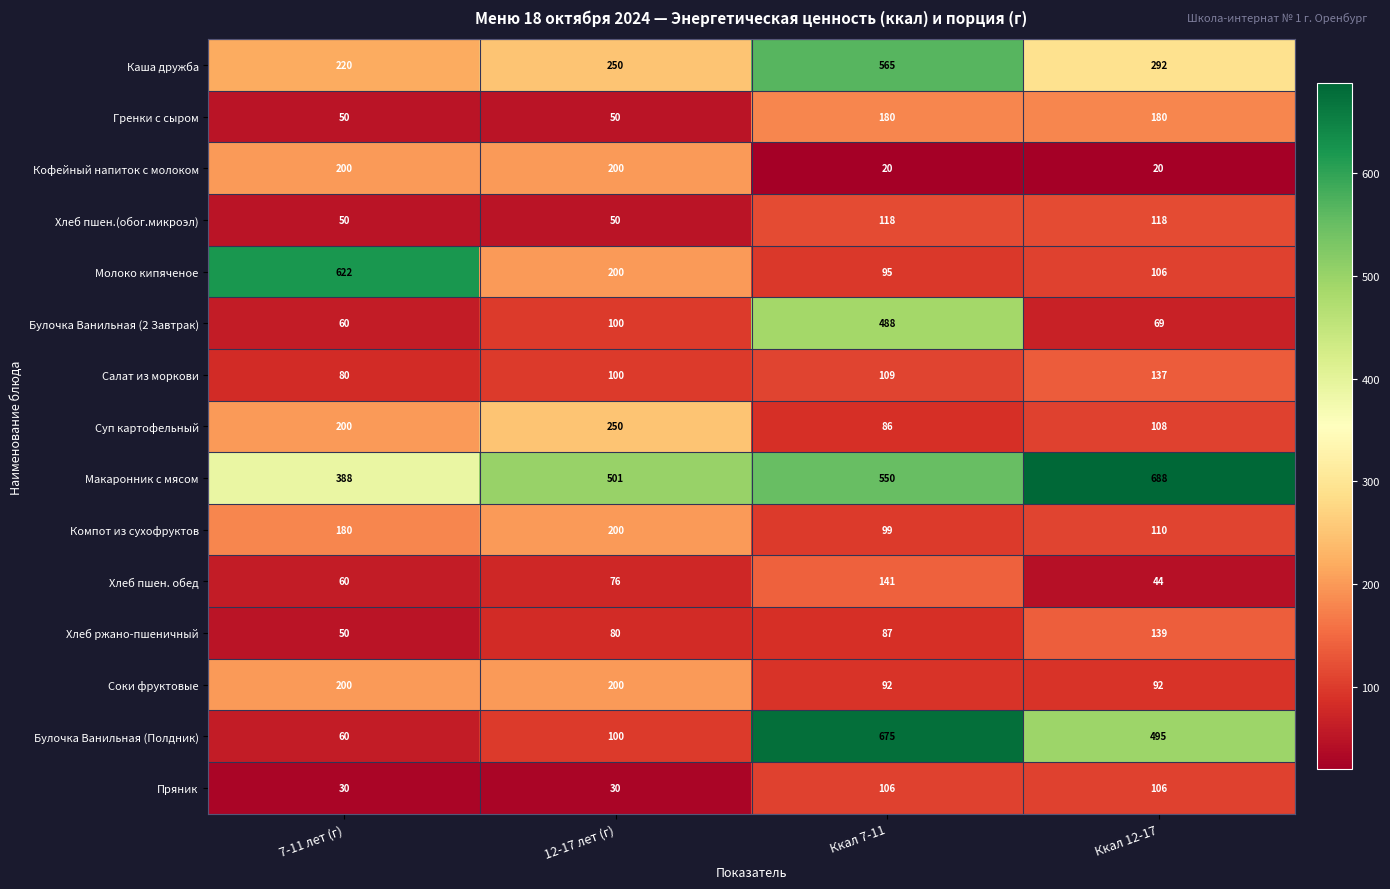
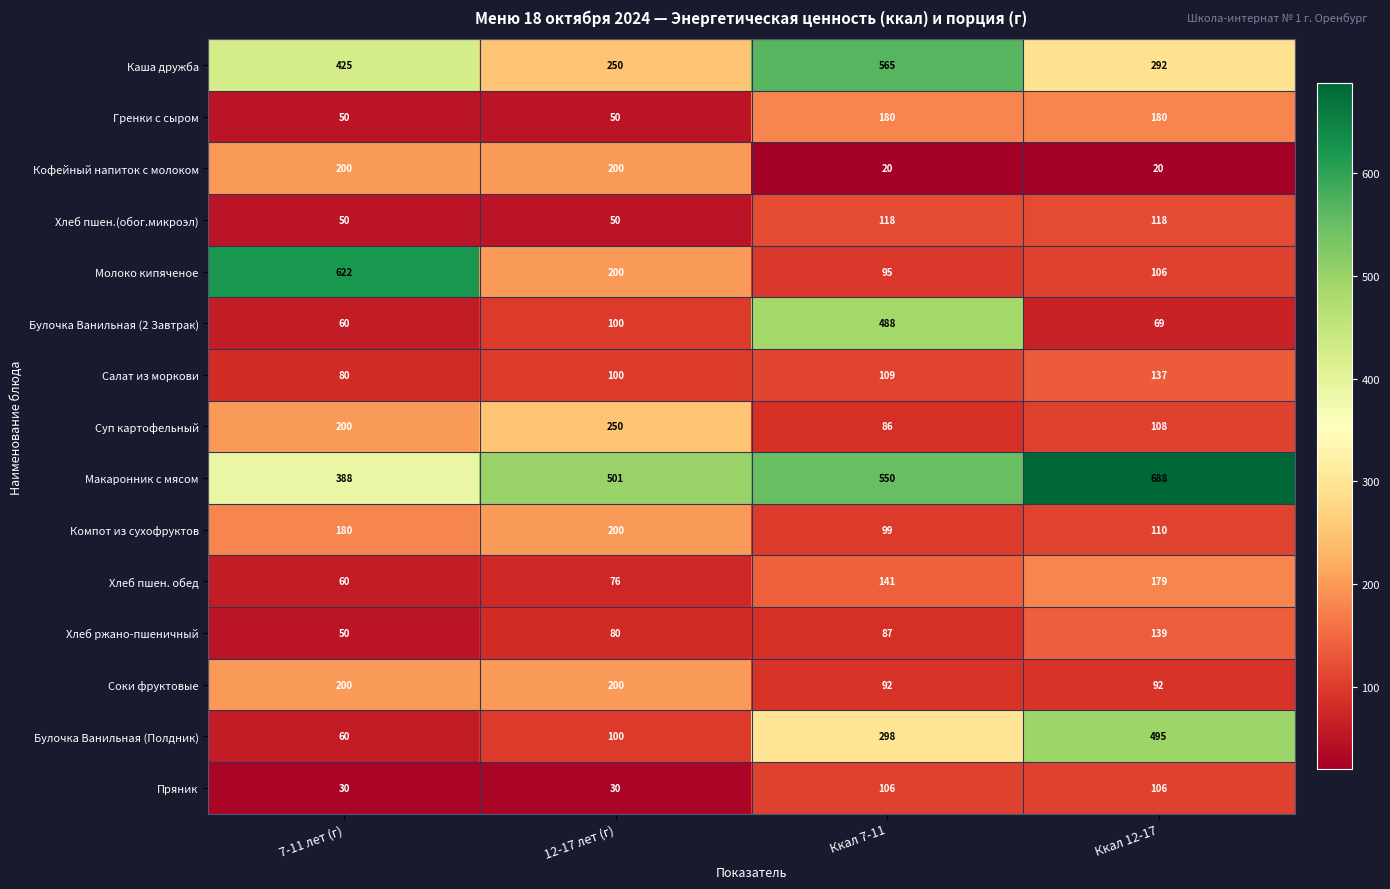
  {
    "Каша дружба": {
-     "7-11 лет (г)": 220,
+     "7-11 лет (г)": 425,
      "12-17 лет (г)": 250,
      "Ккал 7-11": 565,
      "Ккал 12-17": 292
    },
    "Гренки с сыром": {
      "7-11 лет (г)": 50,
      "12-17 лет (г)": 50,
      "Ккал 7-11": 180,
      "Ккал 12-17": 180
    },
    "Кофейный напиток с молоком": {
      "7-11 лет (г)": 200,
      "12-17 лет (г)": 200,
      "Ккал 7-11": 20,
      "Ккал 12-17": 20
    },
    "Хлеб пшен.(обог.микроэл)": {
      "7-11 лет (г)": 50,
      "12-17 лет (г)": 50,
      "Ккал 7-11": 118,
      "Ккал 12-17": 118
    },
    "Молоко кипяченое": {
      "7-11 лет (г)": 622,
      "12-17 лет (г)": 200,
      "Ккал 7-11": 95,
      "Ккал 12-17": 106
    },
    "Булочка Ванильная (2 Завтрак)": {
      "7-11 лет (г)": 60,
      "12-17 лет (г)": 100,
      "Ккал 7-11": 488,
      "Ккал 12-17": 69
    },
    "Салат из моркови": {
      "7-11 лет (г)": 80,
      "12-17 лет (г)": 100,
      "Ккал 7-11": 109,
      "Ккал 12-17": 137
    },
    "Суп картофельный": {
      "7-11 лет (г)": 200,
      "12-17 лет (г)": 250,
      "Ккал 7-11": 86,
      "Ккал 12-17": 108
    },
    "Макаронник с мясом": {
      "7-11 лет (г)": 388,
      "12-17 лет (г)": 501,
      "Ккал 7-11": 550,
      "Ккал 12-17": 688
    },
    "Компот из сухофруктов": {
      "7-11 лет (г)": 180,
      "12-17 лет (г)": 200,
      "Ккал 7-11": 99,
      "Ккал 12-17": 110
    },
    "Хлеб пшен. обед": {
      "7-11 лет (г)": 60,
      "12-17 лет (г)": 76,
      "Ккал 7-11": 141,
-     "Ккал 12-17": 44
+     "Ккал 12-17": 179
    },
    "Хлеб ржано-пшеничный": {
      "7-11 лет (г)": 50,
      "12-17 лет (г)": 80,
      "Ккал 7-11": 87,
      "Ккал 12-17": 139
    },
    "Соки фруктовые": {
      "7-11 лет (г)": 200,
      "12-17 лет (г)": 200,
      "Ккал 7-11": 92,
      "Ккал 12-17": 92
    },
    "Булочка Ванильная (Полдник)": {
      "7-11 лет (г)": 60,
      "12-17 лет (г)": 100,
-     "Ккал 7-11": 675,
+     "Ккал 7-11": 298,
      "Ккал 12-17": 495
    },
    "Пряник": {
      "7-11 лет (г)": 30,
      "12-17 лет (г)": 30,
      "Ккал 7-11": 106,
      "Ккал 12-17": 106
    }
  }
